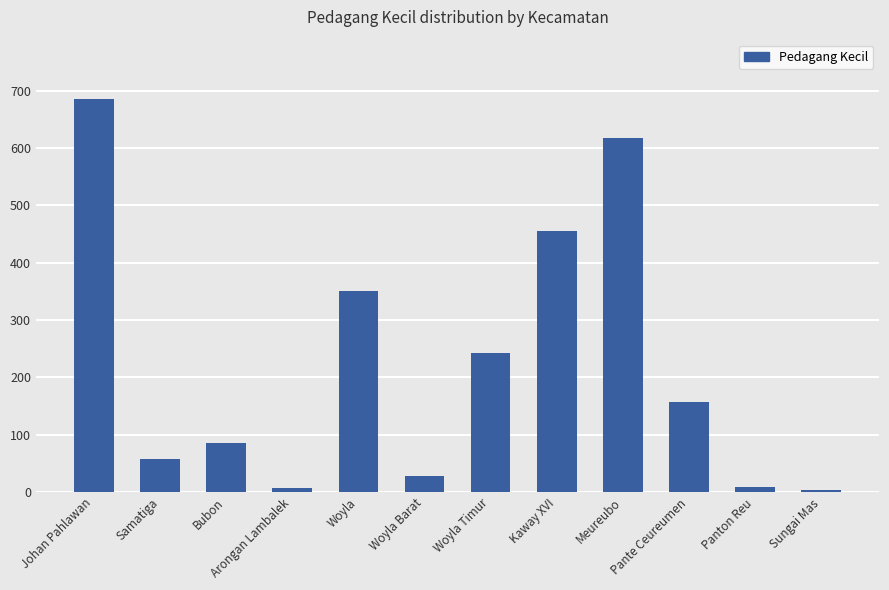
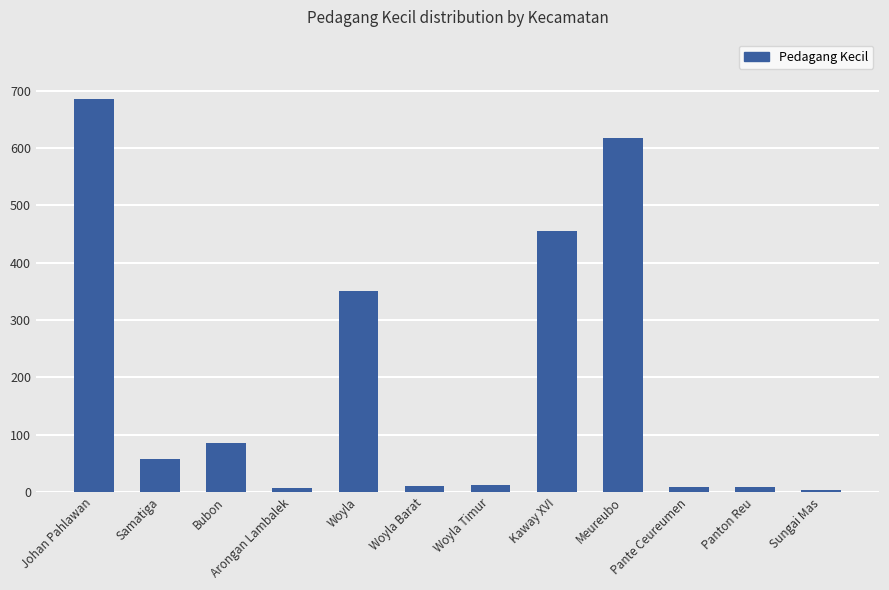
  {
    "Johan Pahlawan": 690,
    "Samatiga": 60,
    "Bubon": 90,
    "Arongan Lambalek": 10,
    "Woyla": 350,
-   "Woyla Barat": 30,
-   "Woyla Timur": 240,
+   "Woyla Barat": 10,
+   "Woyla Timur": 10,
    "Kaway XVI": 460,
    "Meureubo": 620,
-   "Pante Ceureumen": 160,
+   "Pante Ceureumen": 10,
    "Panton Reu": 10
  }
